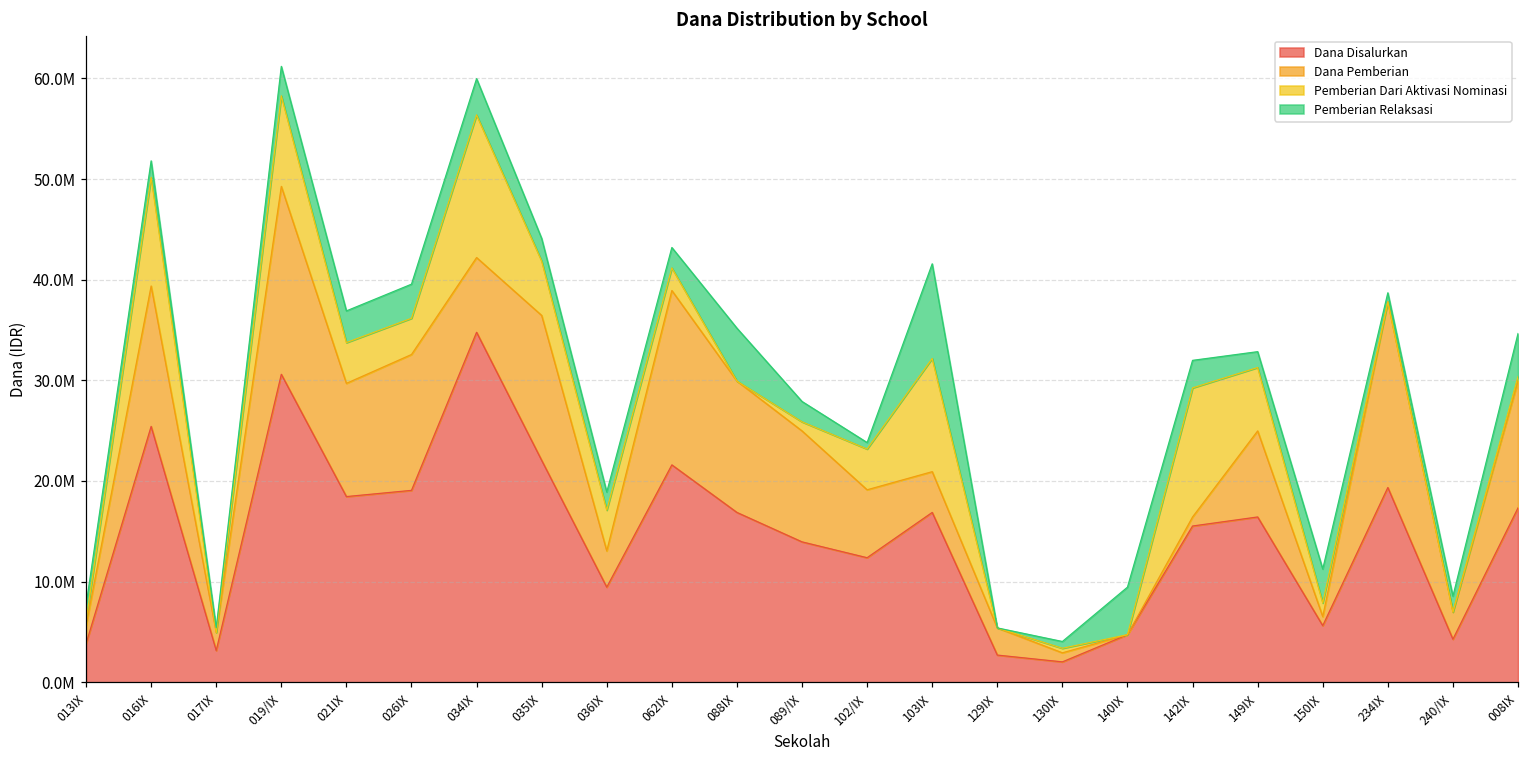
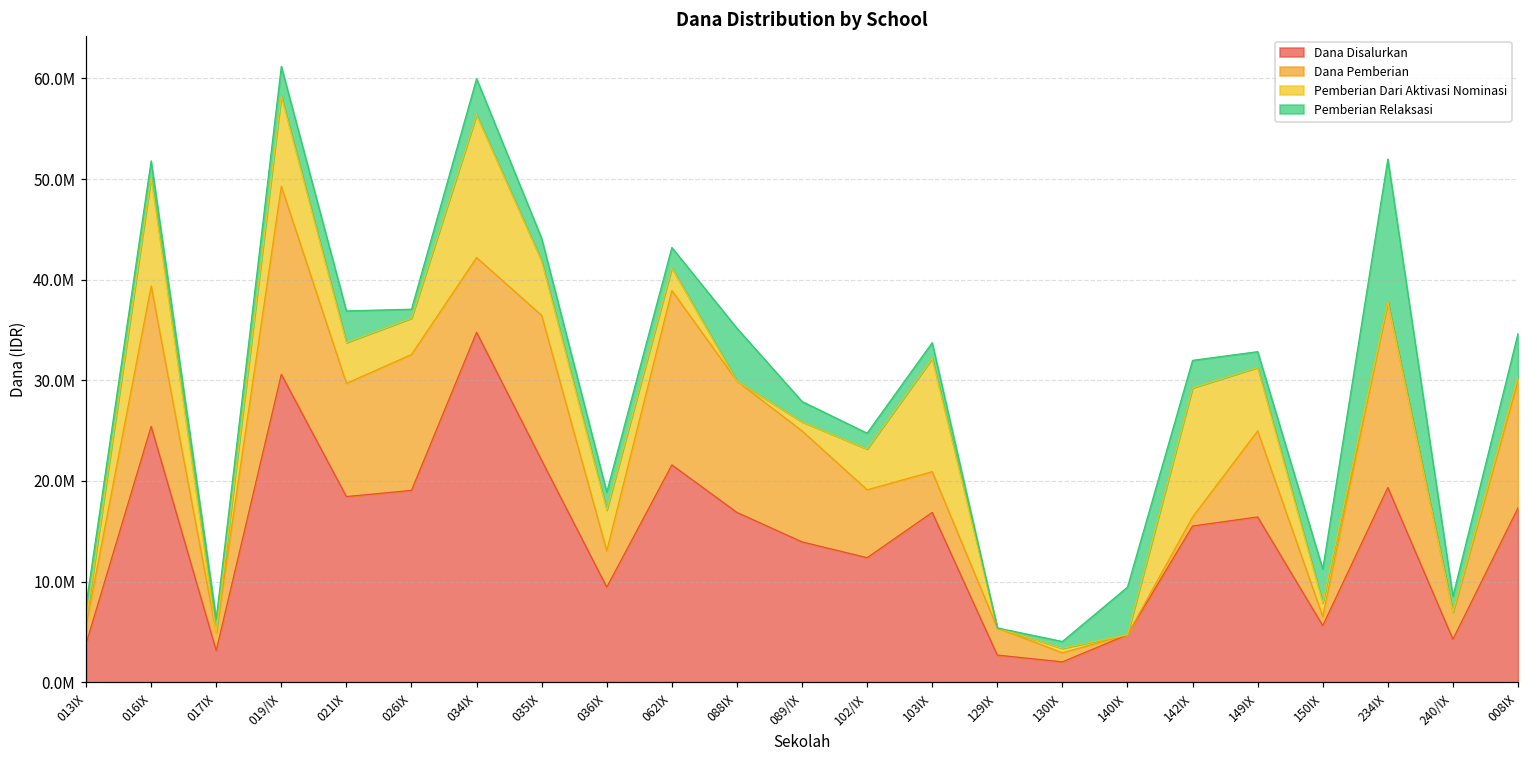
  {
    "Dana Disalurkan": {
      "013IX": 4000000,
      "016IX": 25000000,
      "017IX": 3000000,
      "019/IX": 31000000,
      "021IX": 18000000,
      "026IX": 19000000,
      "034IX": 35000000,
      "035IX": 22000000,
      "036IX": 9000000,
      "062IX": 22000000,
      "088IX": 17000000,
      "089/IX": 14000000,
      "102/IX": 12000000,
      "103IX": 17000000,
      "129IX": 3000000,
      "130IX": 2000000,
      "142IX": 16000000,
      "149IX": 16000000,
      "150IX": 6000000,
      "234IX": 19000000,
      "240/IX": 4000000,
      "008IX": 17000000
    },
    "Pemberian Relaksasi": {
      "013IX": 2000000,
      "016IX": 2000000,
-     "017IX": 0,
+     "017IX": 1000000,
      "019/IX": 3000000,
      "021IX": 3000000,
-     "026IX": 3000000,
+     "026IX": 1000000,
      "034IX": 4000000,
      "035IX": 2000000,
      "036IX": 2000000,
      "062IX": 2000000,
      "088IX": 5000000,
      "089/IX": 2000000,
-     "102/IX": 1000000,
-     "103IX": 9000000,
+     "102/IX": 2000000,
+     "103IX": 2000000,
      "130IX": 1000000,
      "140IX": 5000000,
      "142IX": 3000000,
      "149IX": 2000000,
      "150IX": 3000000,
-     "234IX": 1000000,
+     "234IX": 14000000,
      "240/IX": 2000000,
      "008IX": 4000000
    }
  }
